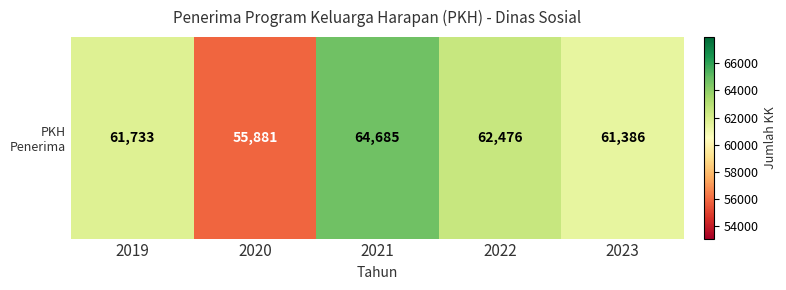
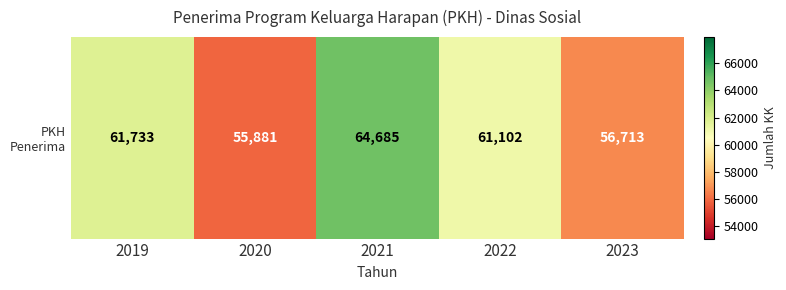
  {
    "PKH Penerima": {
      "2019": "61,733",
      "2020": "55,881",
      "2021": "64,685",
-     "2022": "62,476",
-     "2023": "61,386"
+     "2022": "61,102",
+     "2023": "56,713"
    }
  }
